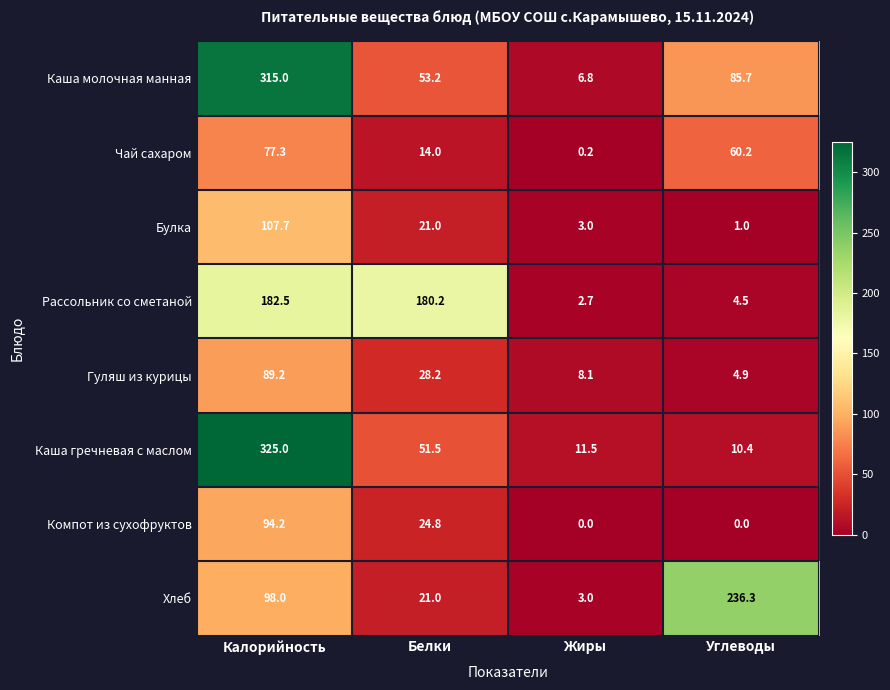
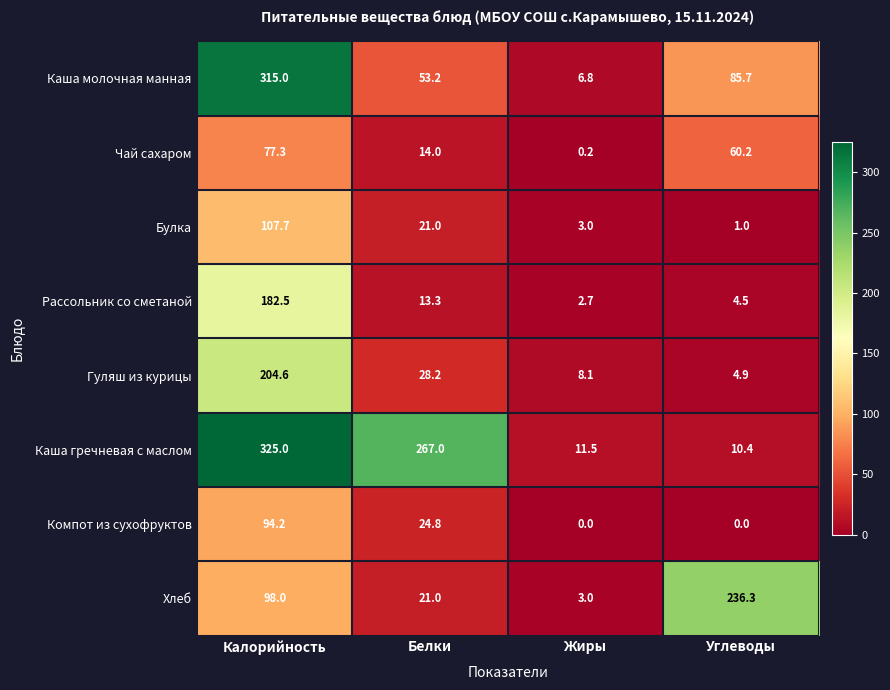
  {
    "Каша молочная манная": {
      "Калорийность": 315.0,
      "Белки": 53.2,
      "Жиры": 6.8,
      "Углеводы": 85.7
    },
    "Чай сахаром": {
      "Калорийность": 77.3,
      "Белки": 14.0,
      "Жиры": 0.2,
      "Углеводы": 60.2
    },
    "Булка": {
      "Калорийность": 107.7,
      "Белки": 21.0,
      "Жиры": 3.0,
      "Углеводы": 1.0
    },
    "Рассольник со сметаной": {
      "Калорийность": 182.5,
-     "Белки": 180.2,
+     "Белки": 13.3,
      "Жиры": 2.7,
      "Углеводы": 4.5
    },
    "Гуляш из курицы": {
-     "Калорийность": 89.2,
+     "Калорийность": 204.6,
      "Белки": 28.2,
      "Жиры": 8.1,
      "Углеводы": 4.9
    },
    "Каша гречневая с маслом": {
      "Калорийность": 325.0,
-     "Белки": 51.5,
+     "Белки": 267.0,
      "Жиры": 11.5,
      "Углеводы": 10.4
    },
    "Компот из сухофруктов": {
      "Калорийность": 94.2,
      "Белки": 24.8,
      "Жиры": 0.0,
      "Углеводы": 0.0
    },
    "Хлеб": {
      "Калорийность": 98.0,
      "Белки": 21.0,
      "Жиры": 3.0,
      "Углеводы": 236.3
    }
  }
